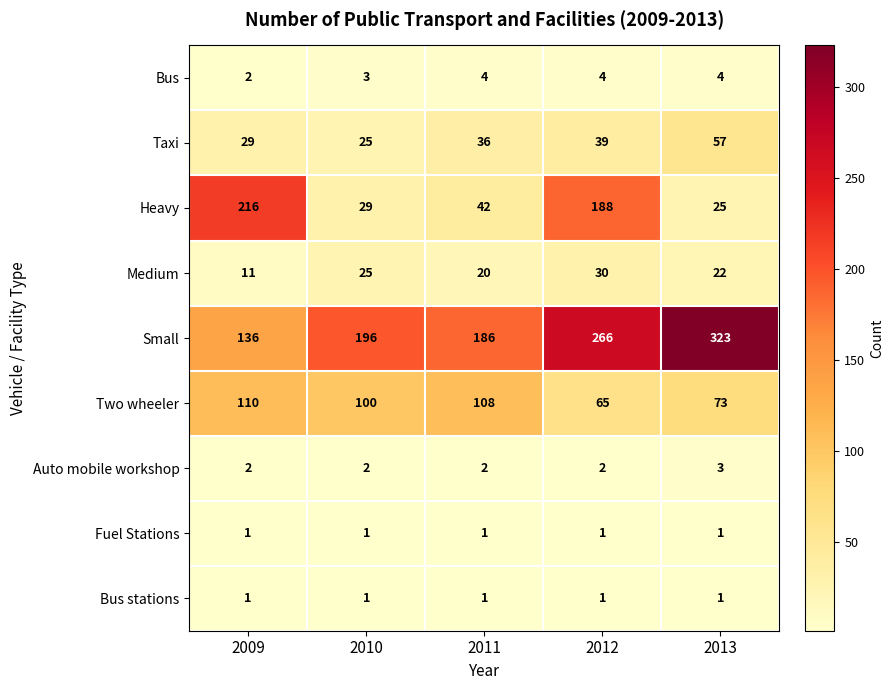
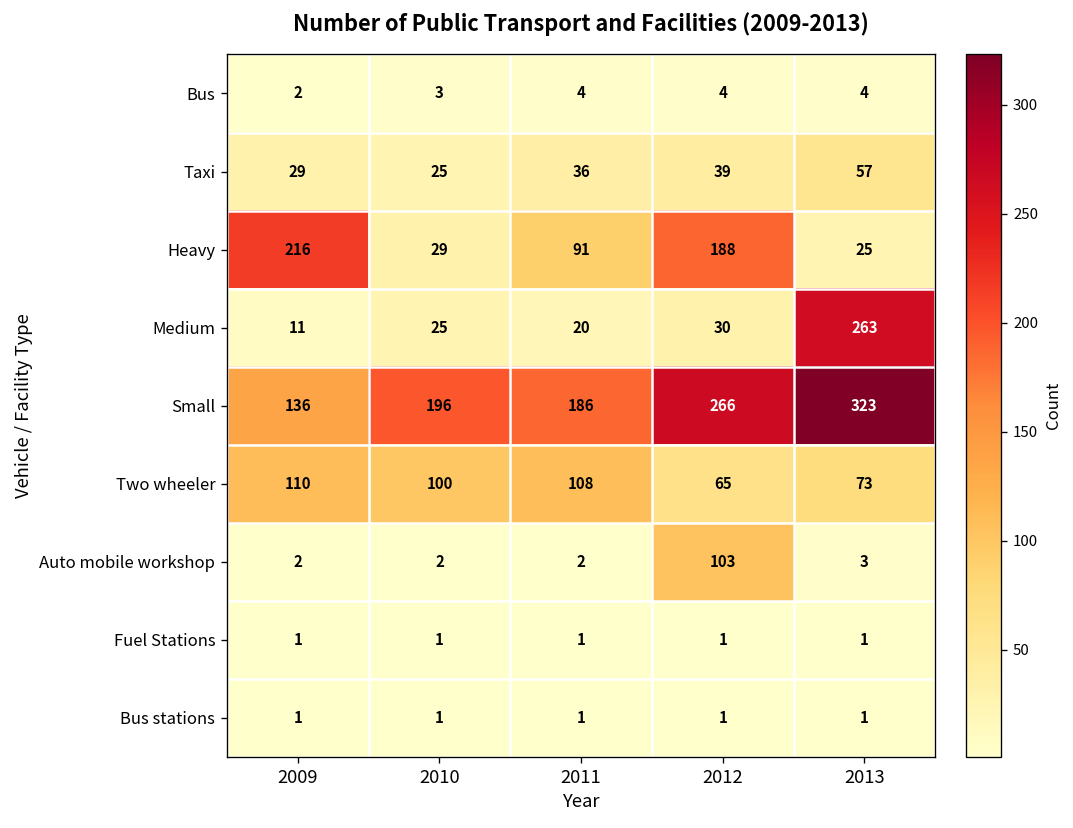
  {
    "Bus": {
      "2009": 2,
      "2010": 3,
      "2011": 4,
      "2012": 4,
      "2013": 4
    },
    "Taxi": {
      "2009": 29,
      "2010": 25,
      "2011": 36,
      "2012": 39,
      "2013": 57
    },
    "Heavy": {
      "2009": 216,
      "2010": 29,
-     "2011": 42,
+     "2011": 91,
      "2012": 188,
      "2013": 25
    },
    "Medium": {
      "2009": 11,
      "2010": 25,
      "2011": 20,
      "2012": 30,
-     "2013": 22
+     "2013": 263
    },
    "Small": {
      "2009": 136,
      "2010": 196,
      "2011": 186,
      "2012": 266,
      "2013": 323
    },
    "Two wheeler": {
      "2009": 110,
      "2010": 100,
      "2011": 108,
      "2012": 65,
      "2013": 73
    },
    "Auto mobile workshop": {
      "2009": 2,
      "2010": 2,
      "2011": 2,
-     "2012": 2,
+     "2012": 103,
      "2013": 3
    },
    "Fuel Stations": {
      "2009": 1,
      "2010": 1,
      "2011": 1,
      "2012": 1,
      "2013": 1
    },
    "Bus stations": {
      "2009": 1,
      "2010": 1,
      "2011": 1,
      "2012": 1,
      "2013": 1
    }
  }
